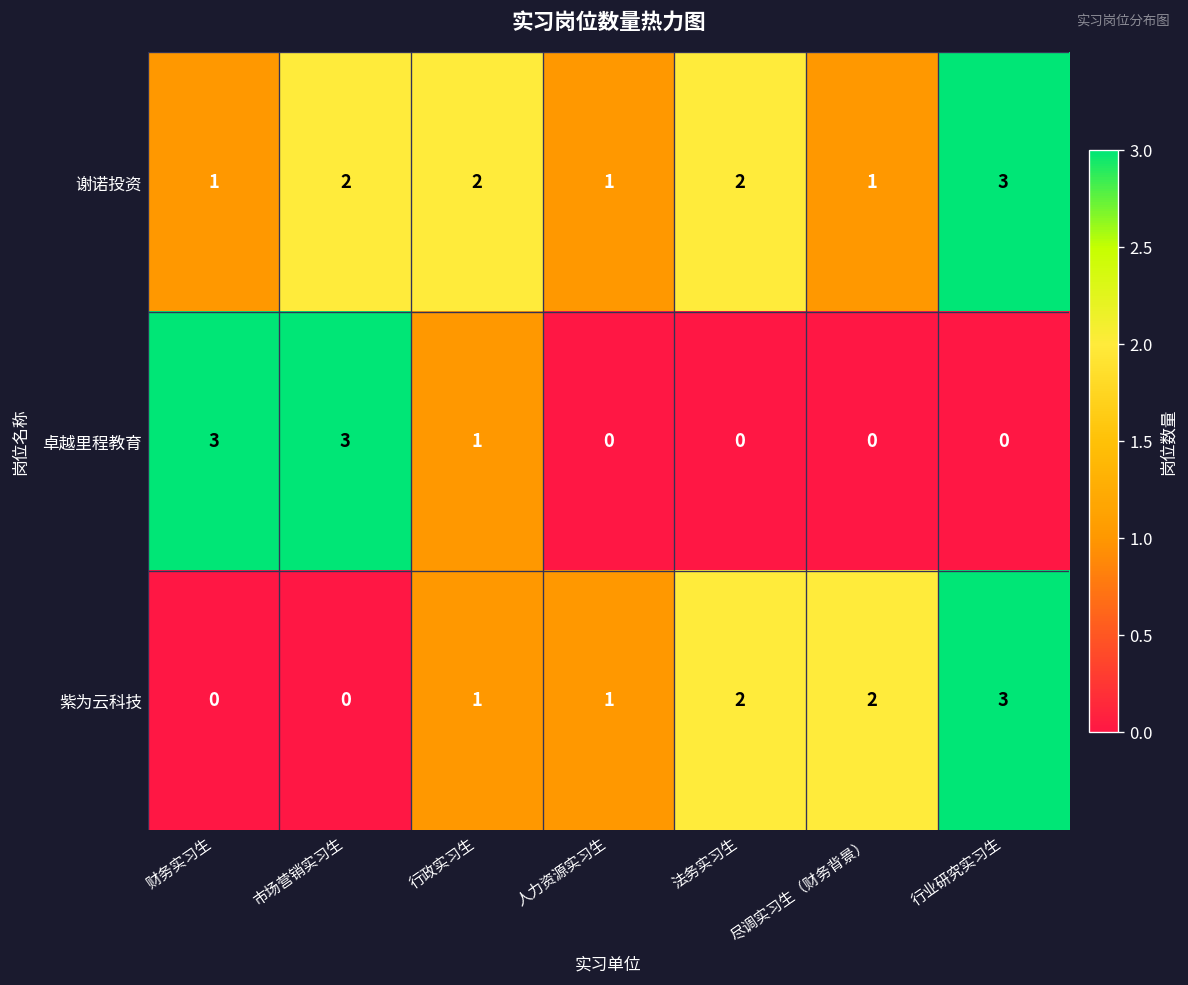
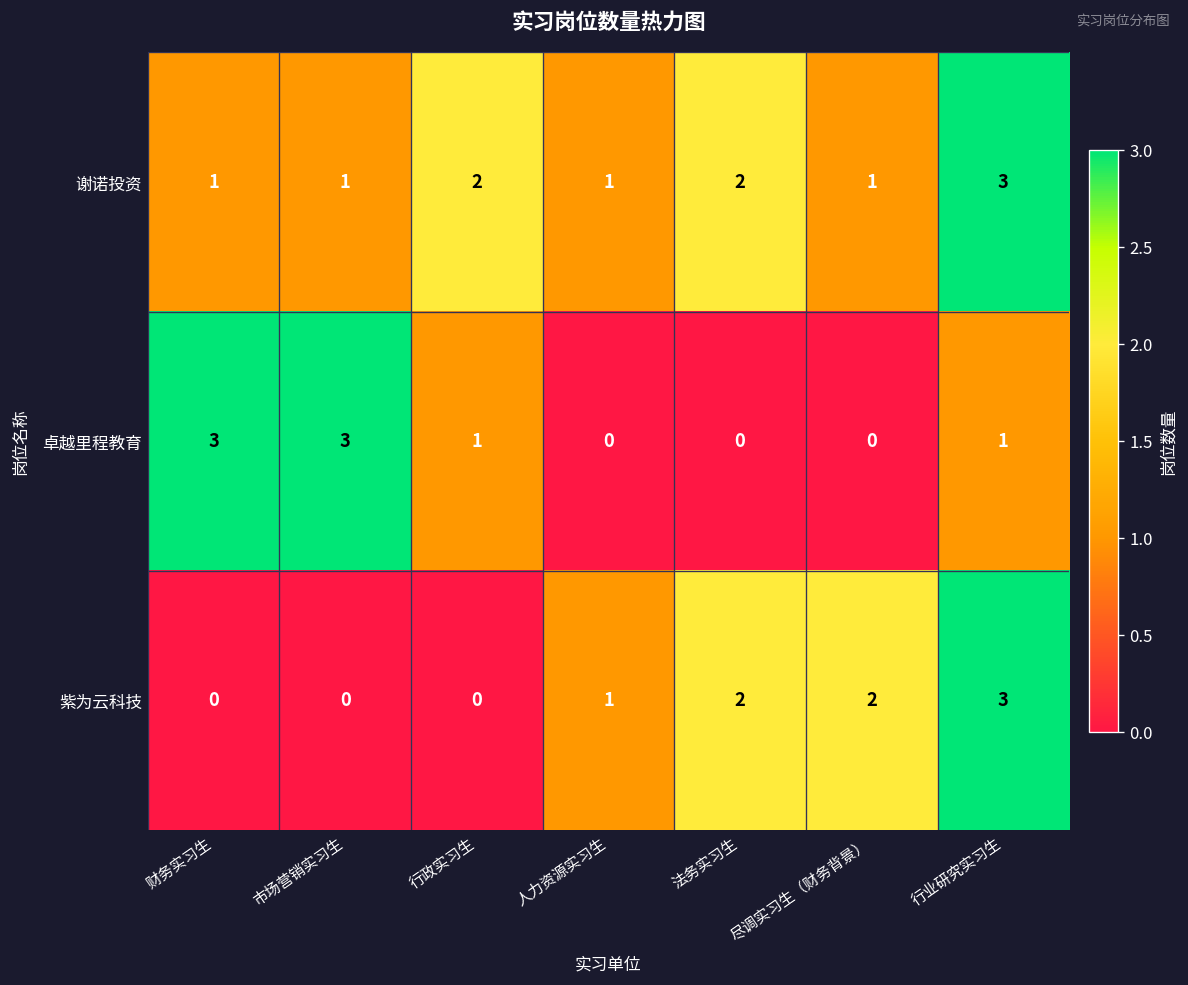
  {
    "谢诺投资": {
      "财务实习生": 1,
-     "市场营销实习生": 2,
+     "市场营销实习生": 1,
      "行政实习生": 2,
      "人力资源实习生": 1,
      "法务实习生": 2,
      "尽调实习生（财务背景）": 1,
      "行业研究实习生": 3
    },
    "卓越里程教育": {
      "财务实习生": 3,
      "市场营销实习生": 3,
      "行政实习生": 1,
      "人力资源实习生": 0,
      "法务实习生": 0,
      "尽调实习生（财务背景）": 0,
-     "行业研究实习生": 0
+     "行业研究实习生": 1
    },
    "紫为云科技": {
      "财务实习生": 0,
      "市场营销实习生": 0,
-     "行政实习生": 1,
+     "行政实习生": 0,
      "人力资源实习生": 1,
      "法务实习生": 2,
      "尽调实习生（财务背景）": 2,
      "行业研究实习生": 3
    }
  }
